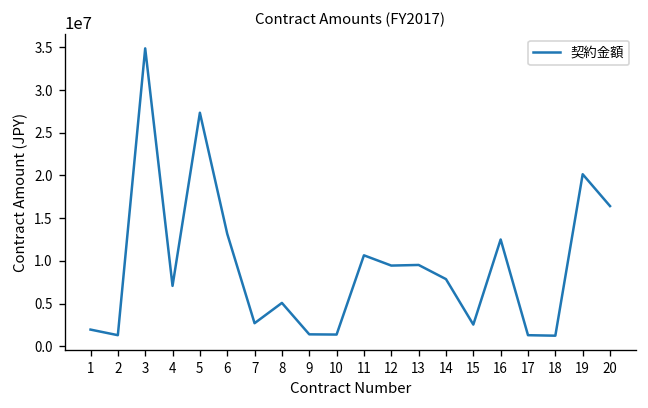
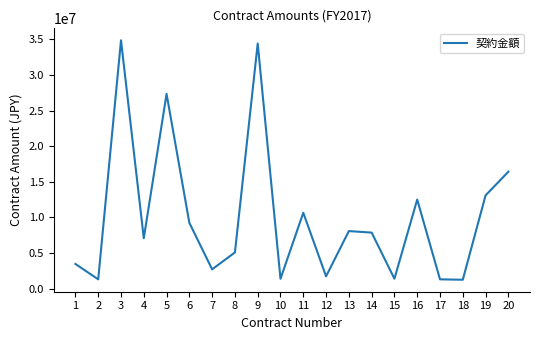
  {
-   "1": 2000000,
+   "1": 3000000,
    "2": 1000000,
    "3": 35000000,
    "4": 7000000,
    "5": 27000000,
-   "6": 13000000,
+   "6": 9000000,
    "7": 3000000,
    "8": 5000000,
-   "9": 1000000,
+   "9": 34000000,
    "10": 1000000,
    "11": 11000000,
-   "12": 9000000,
-   "13": 10000000,
+   "12": 2000000,
+   "13": 8000000,
    "14": 8000000,
-   "15": 3000000,
+   "15": 1000000,
    "16": 13000000,
    "17": 1000000,
    "18": 1000000,
-   "19": 20000000,
+   "19": 13000000,
    "20": 16000000
  }
